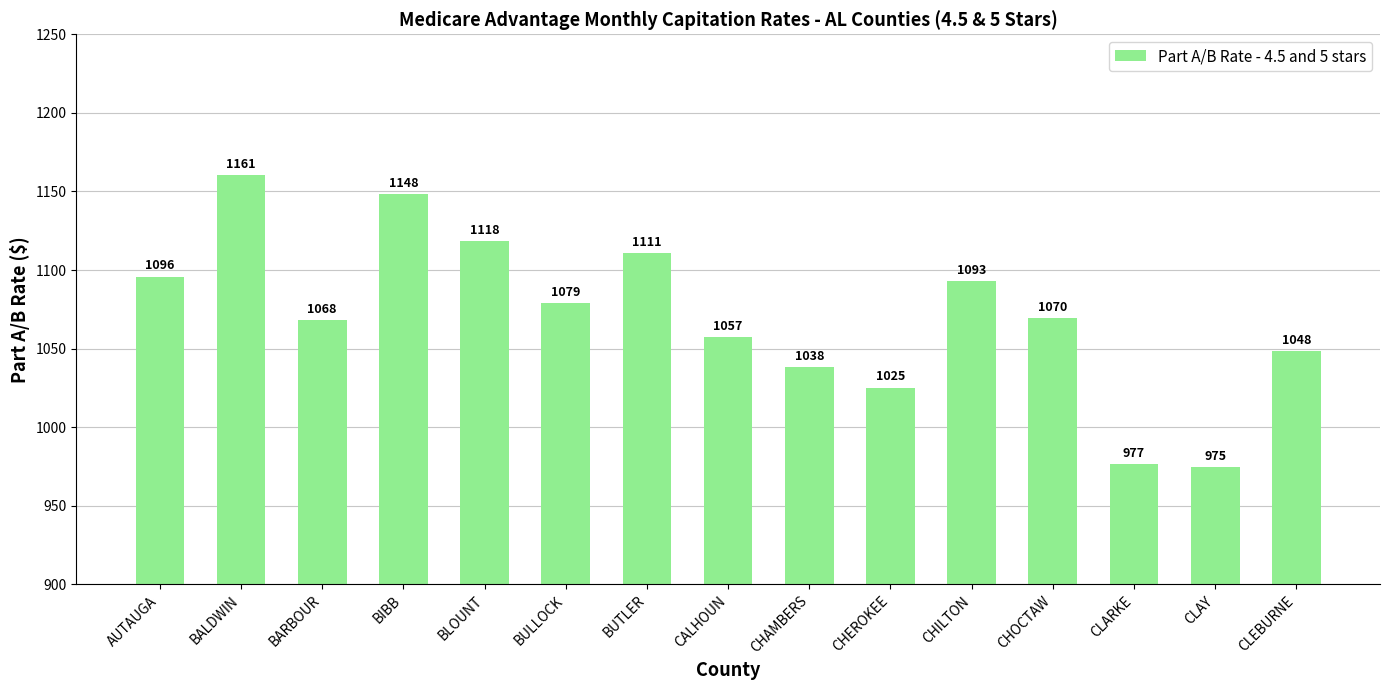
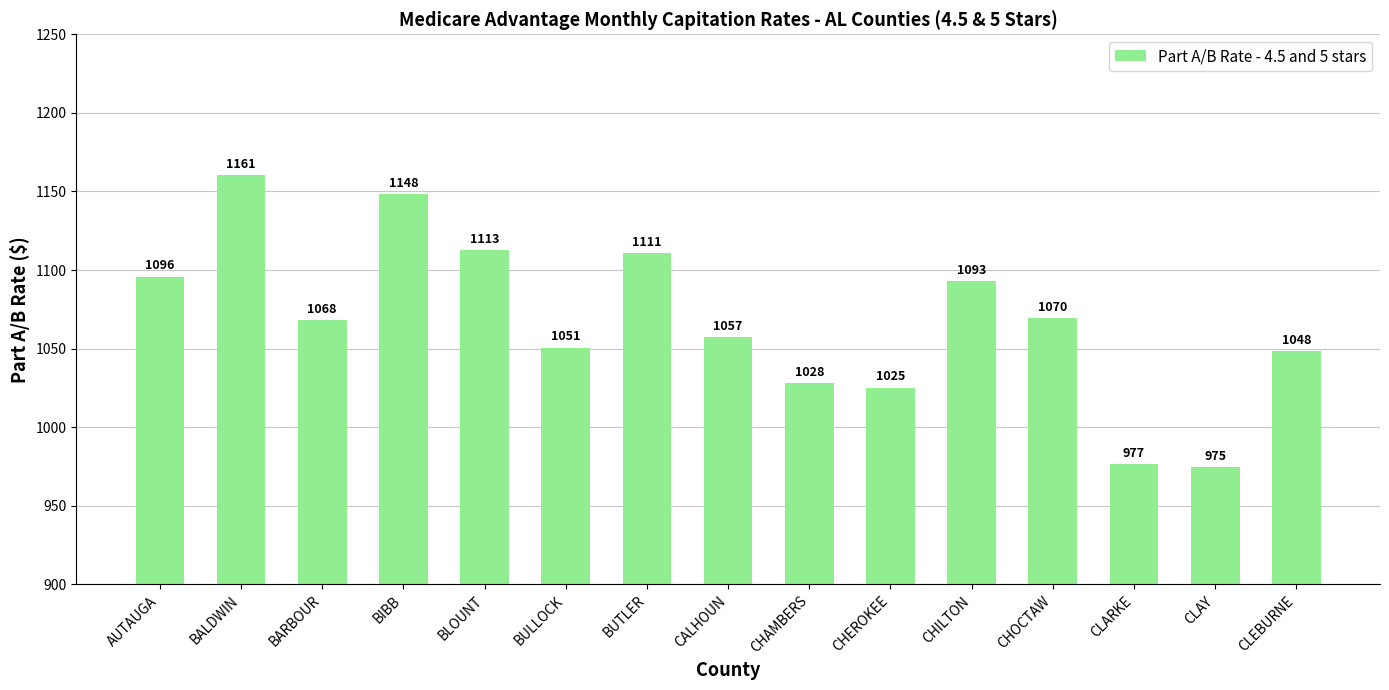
  {
    "AUTAUGA": 1096,
    "BALDWIN": 1161,
    "BARBOUR": 1068,
    "BIBB": 1148,
-   "BLOUNT": 1118,
-   "BULLOCK": 1079,
+   "BLOUNT": 1113,
+   "BULLOCK": 1051,
    "BUTLER": 1111,
    "CALHOUN": 1057,
-   "CHAMBERS": 1038,
+   "CHAMBERS": 1028,
    "CHEROKEE": 1025,
    "CHILTON": 1093,
    "CHOCTAW": 1070,
    "CLARKE": 977,
    "CLAY": 975,
    "CLEBURNE": 1048
  }
